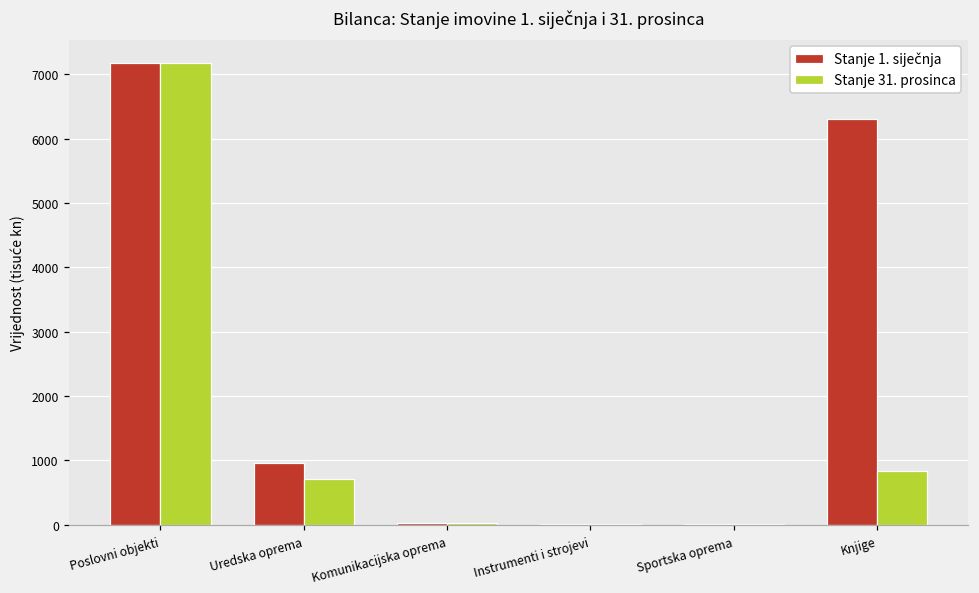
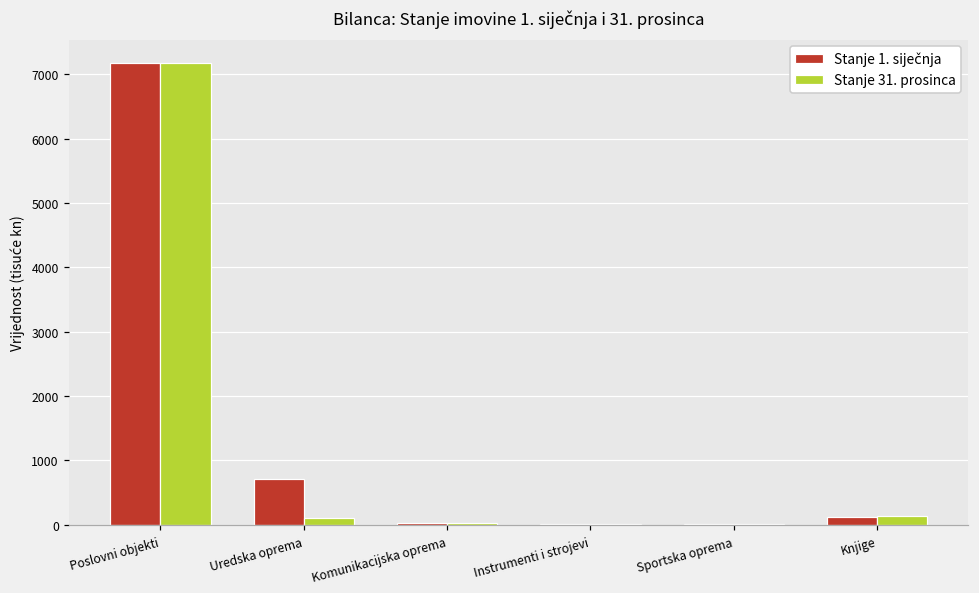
  {
    "Stanje 1. siječnja": {
      "Poslovni objekti": 7200,
-     "Uredska oprema": 1000,
-     "Knjige": 6300
+     "Uredska oprema": 700,
+     "Knjige": 100
    },
    "Stanje 31. prosinca": {
      "Poslovni objekti": 7200,
-     "Uredska oprema": 700,
-     "Knjige": 800
+     "Uredska oprema": 100,
+     "Knjige": 100
    }
  }
